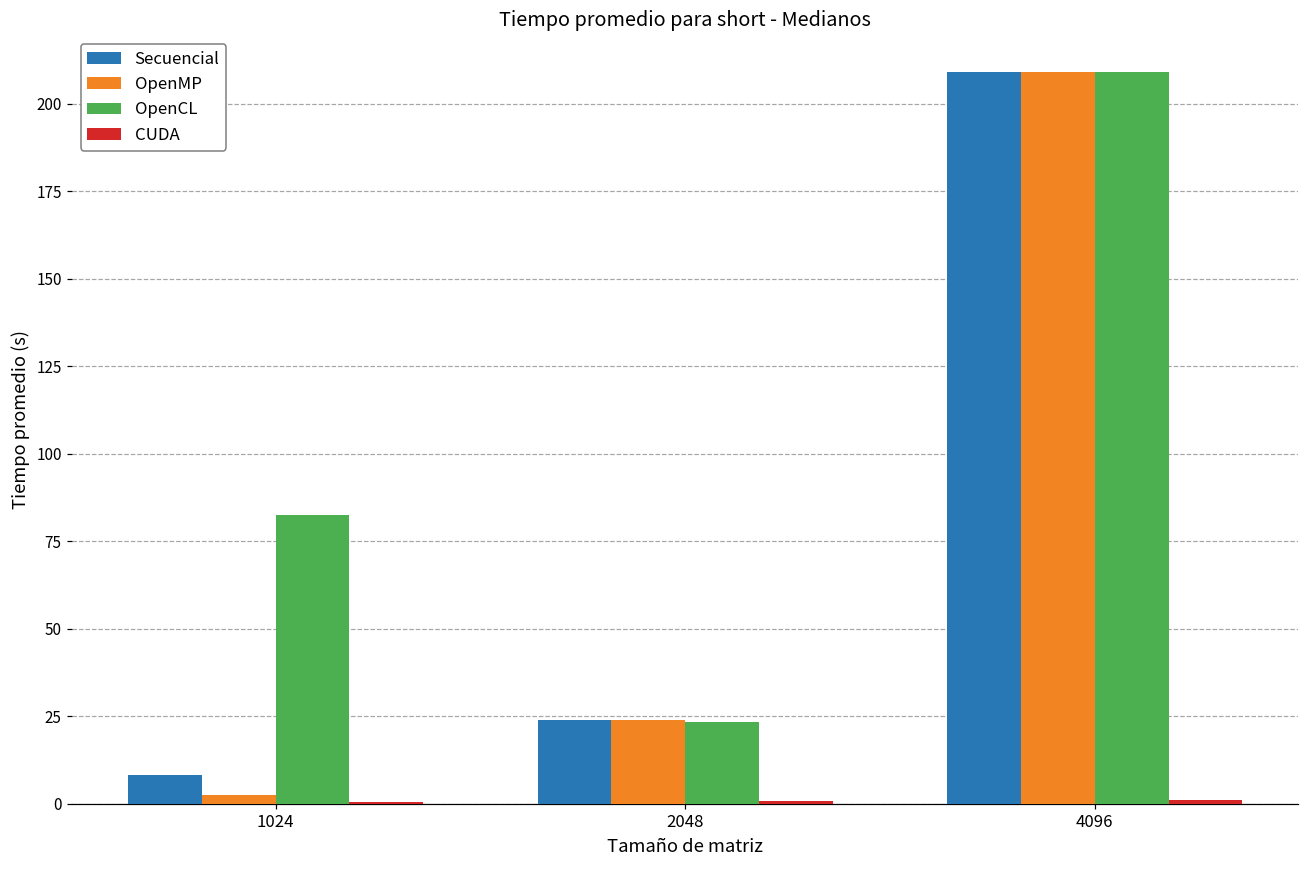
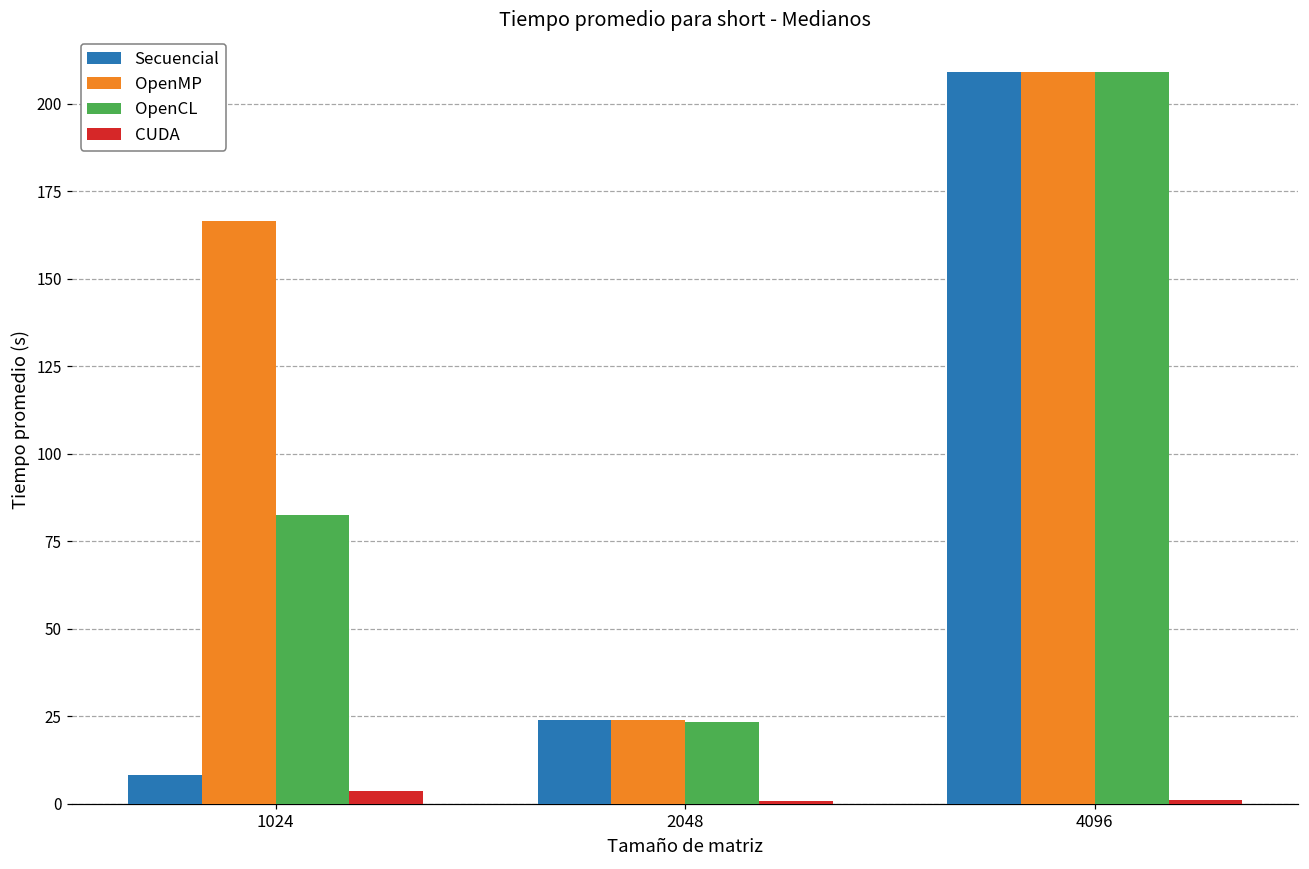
  {
    "Secuencial": {
      "1024": 8,
      "2048": 24,
      "4096": 209
    },
    "OpenMP": {
-     "1024": 2,
+     "1024": 167,
      "2048": 24,
      "4096": 209
    },
    "OpenCL": {
      "1024": 83,
      "2048": 24,
      "4096": 209
    },
    "CUDA": {
-     "1024": 1,
+     "1024": 4,
      "2048": 1,
      "4096": 1
    }
  }
